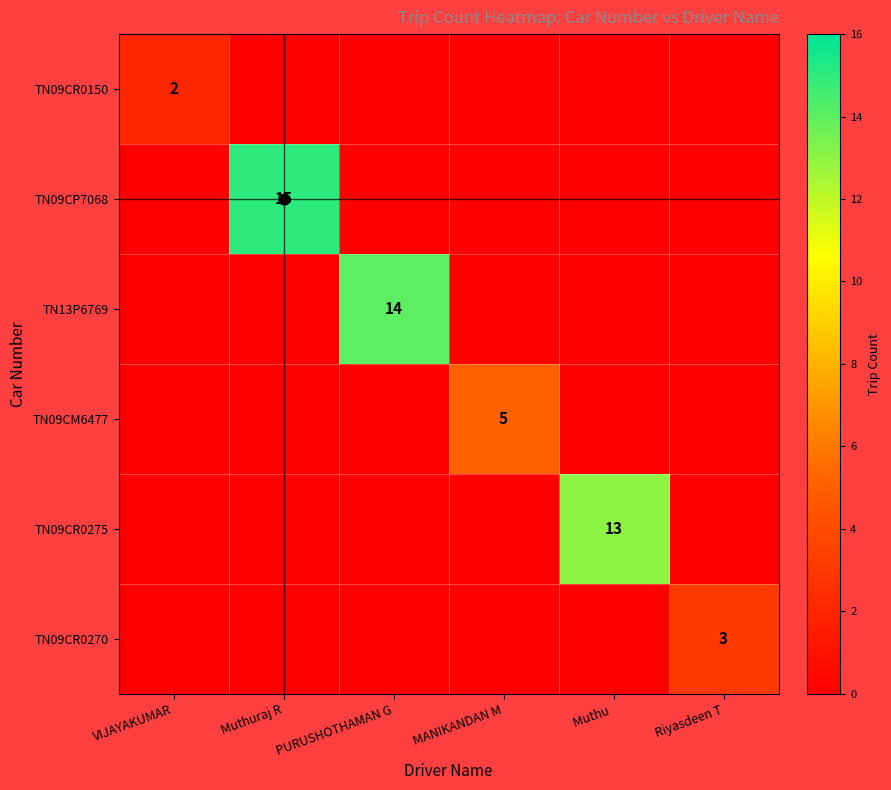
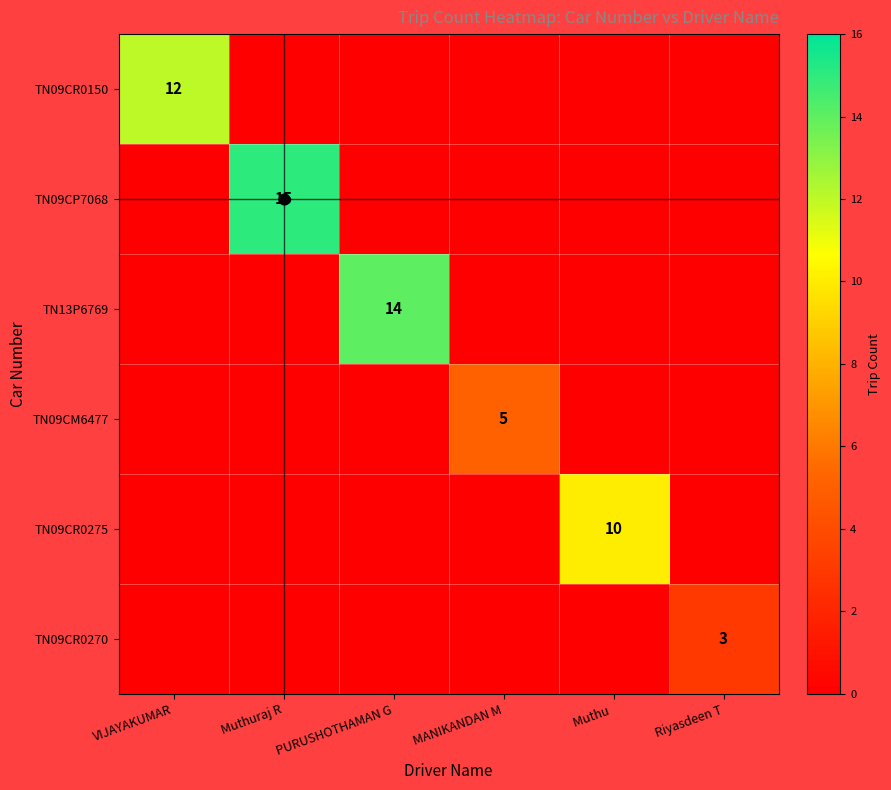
  {
    "TN09CR0150": {
-     "VIJAYAKUMAR": 2
+     "VIJAYAKUMAR": 12
    },
    "TN13P6769": {
      "PURUSHOTHAMAN G": 14
    },
    "TN09CM6477": {
      "MANIKANDAN M": 5
    },
    "TN09CR0275": {
-     "Muthu": 13
+     "Muthu": 10
    },
    "TN09CR0270": {
      "Riyasdeen T": 3
    }
  }
